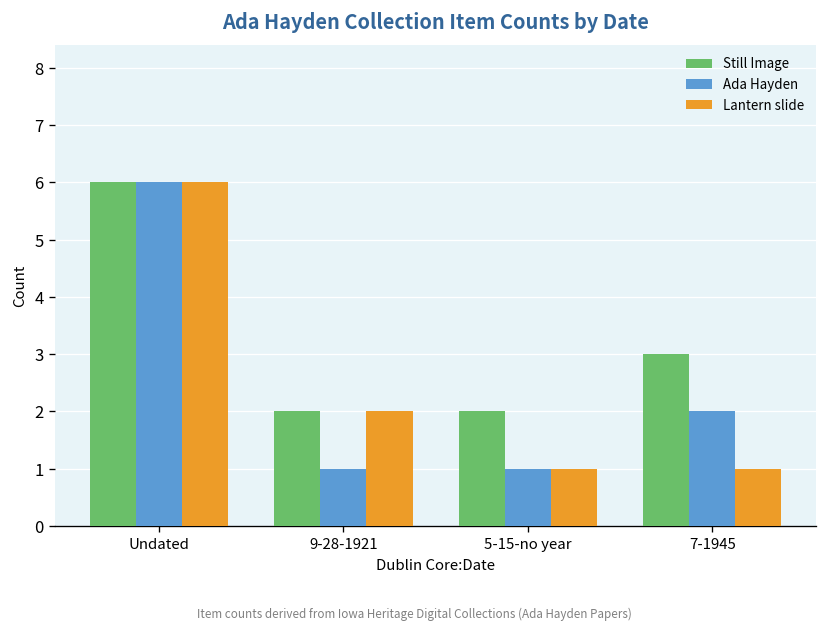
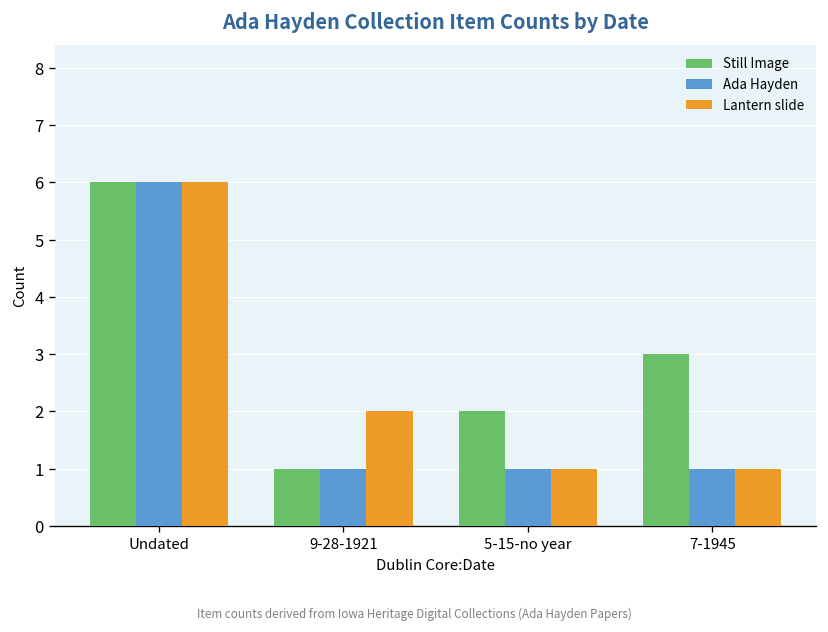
  {
    "Still Image": {
      "Undated": 6,
-     "9-28-1921": 2,
+     "9-28-1921": 1,
      "5-15-no year": 2,
      "7-1945": 3
    },
    "Ada Hayden": {
      "Undated": 6,
      "9-28-1921": 1,
      "5-15-no year": 1,
-     "7-1945": 2
+     "7-1945": 1
    },
    "Lantern slide": {
      "Undated": 6,
      "9-28-1921": 2,
      "5-15-no year": 1,
      "7-1945": 1
    }
  }
